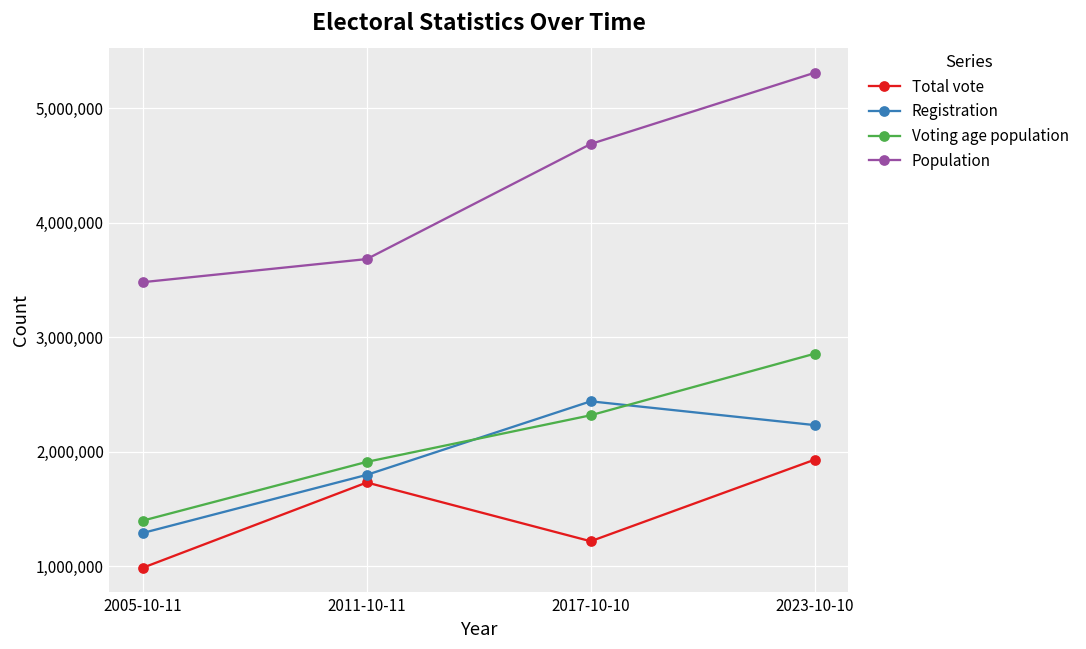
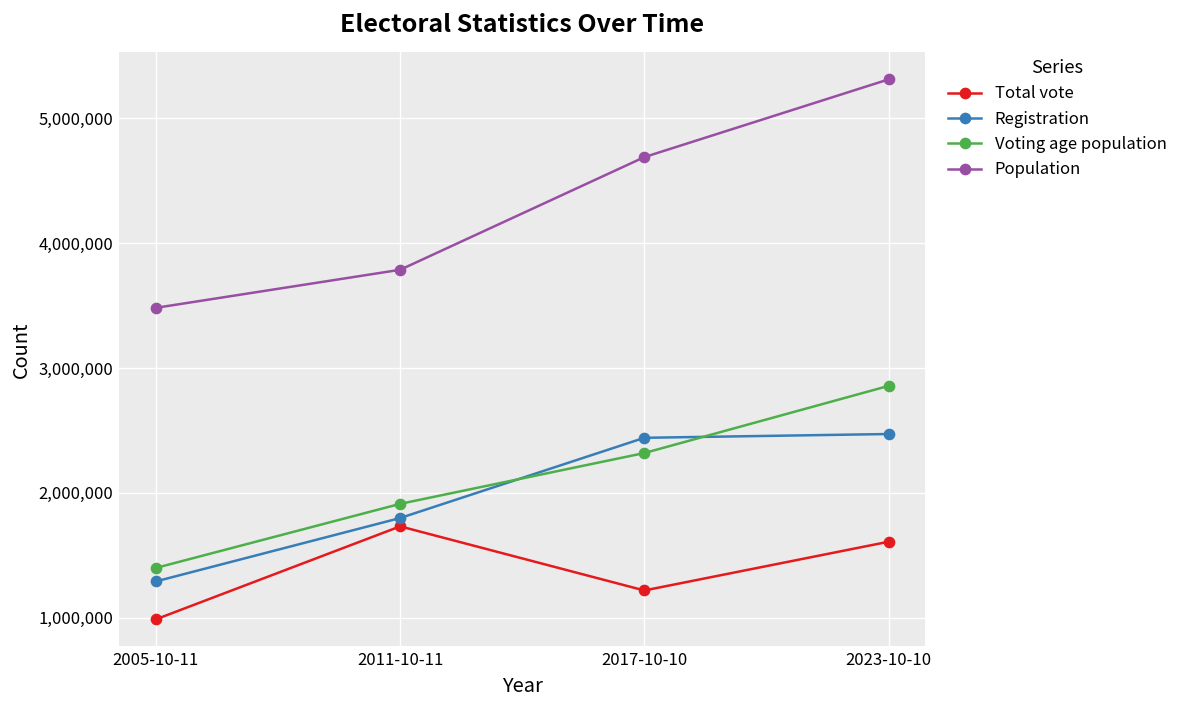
  {
    "Total vote": {
      "2005-10-11": "990,000",
      "2011-10-11": "1,730,000",
      "2017-10-10": "1,220,000",
-     "2023-10-10": "1,930,000"
+     "2023-10-10": "1,610,000"
    },
    "Registration": {
      "2005-10-11": "1,290,000",
      "2011-10-11": "1,800,000",
      "2017-10-10": "2,440,000",
-     "2023-10-10": "2,230,000"
+     "2023-10-10": "2,470,000"
    },
    "Voting age population": {
      "2005-10-11": "1,400,000",
      "2011-10-11": "1,910,000",
      "2017-10-10": "2,320,000",
      "2023-10-10": "2,860,000"
    },
    "Population": {
      "2005-10-11": "3,480,000",
-     "2011-10-11": "3,680,000",
+     "2011-10-11": "3,790,000",
      "2017-10-10": "4,690,000",
      "2023-10-10": "5,310,000"
    }
  }
